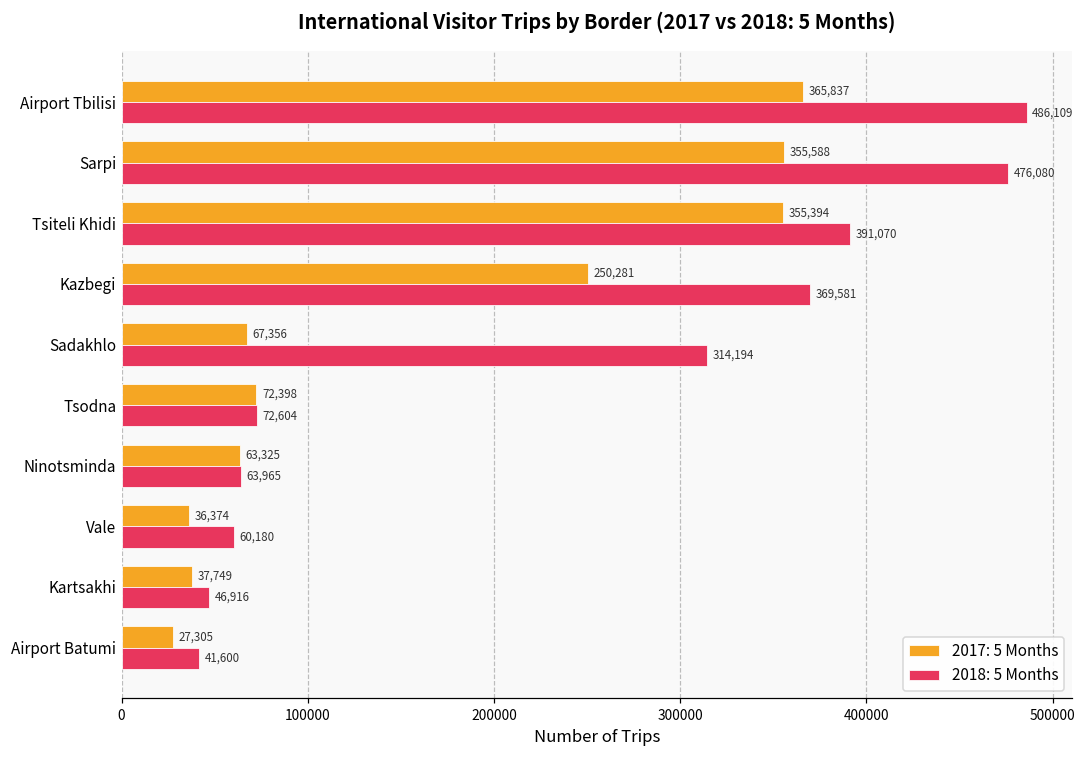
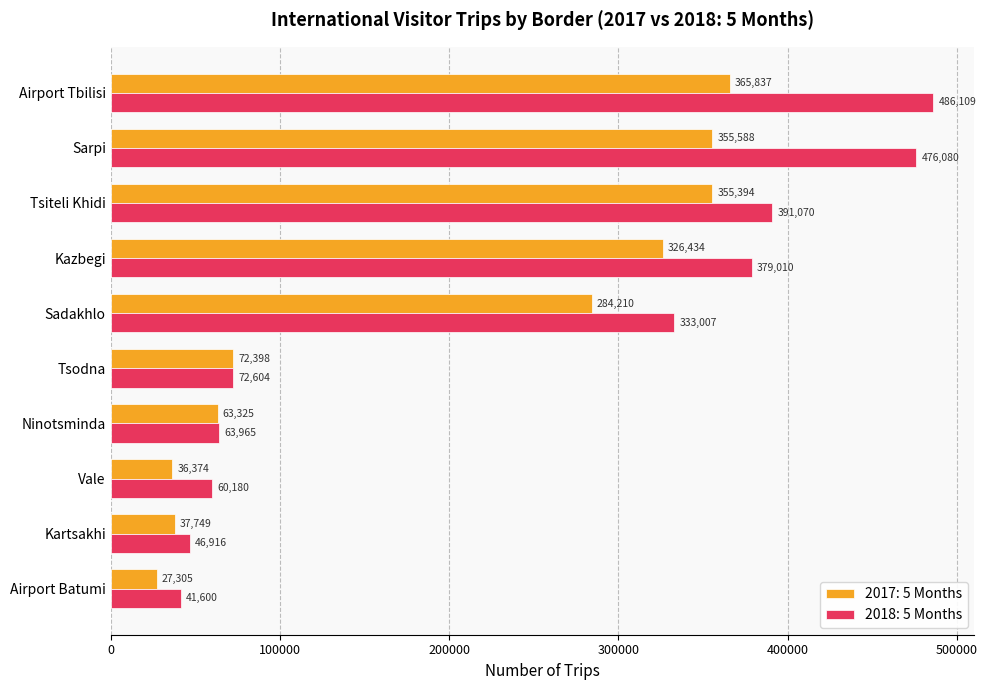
  {
    "2017: 5 Months": {
      "Airport Tbilisi": "365,837",
      "Sarpi": "355,588",
      "Tsiteli Khidi": "355,394",
-     "Kazbegi": "250,281",
-     "Sadakhlo": "67,356",
+     "Kazbegi": "326,434",
+     "Sadakhlo": "284,210",
      "Tsodna": "72,398",
      "Ninotsminda": "63,325",
      "Vale": "36,374",
      "Kartsakhi": "37,749",
      "Airport Batumi": "27,305"
    },
    "2018: 5 Months": {
      "Airport Tbilisi": "486,109",
      "Sarpi": "476,080",
      "Tsiteli Khidi": "391,070",
-     "Kazbegi": "369,581",
-     "Sadakhlo": "314,194",
+     "Kazbegi": "379,010",
+     "Sadakhlo": "333,007",
      "Tsodna": "72,604",
      "Ninotsminda": "63,965",
      "Vale": "60,180",
      "Kartsakhi": "46,916",
      "Airport Batumi": "41,600"
    }
  }
